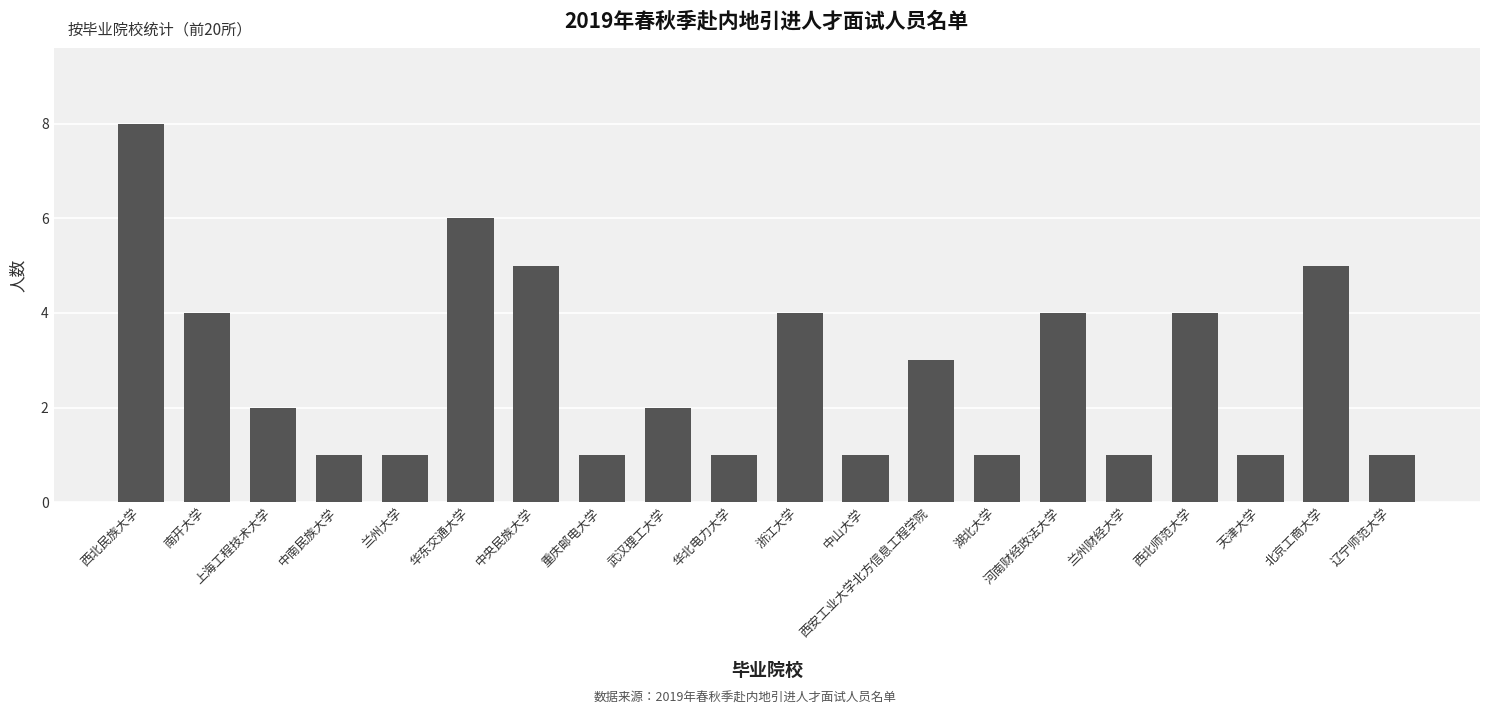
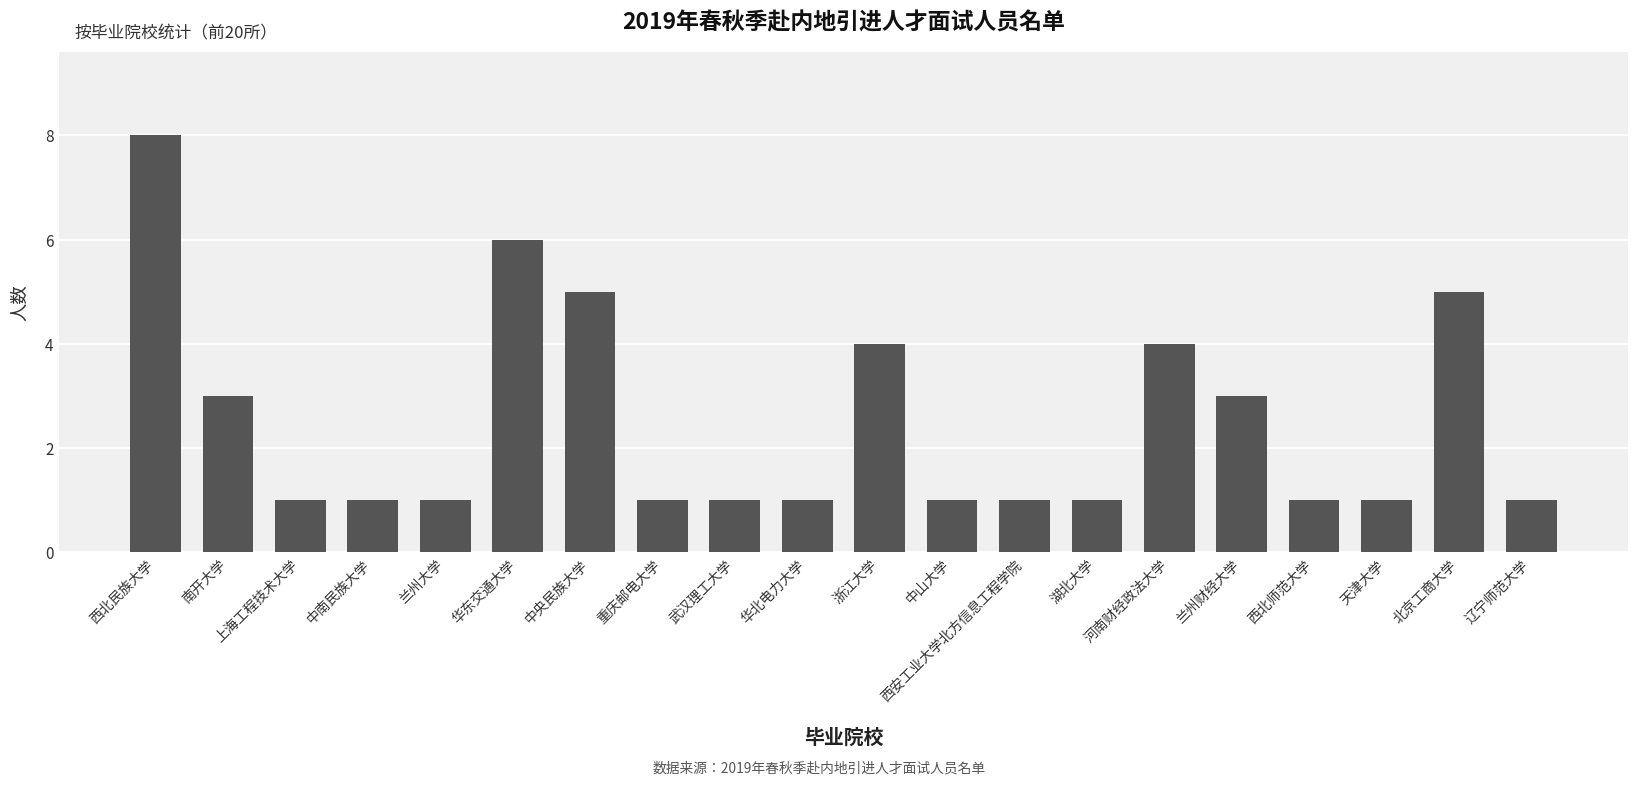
  {
    "西北民族大学": 8,
-   "南开大学": 4,
-   "上海工程技术大学": 2,
+   "南开大学": 3,
+   "上海工程技术大学": 1,
    "中南民族大学": 1,
    "兰州大学": 1,
    "华东交通大学": 6,
    "中央民族大学": 5,
    "重庆邮电大学": 1,
-   "武汉理工大学": 2,
+   "武汉理工大学": 1,
    "华北电力大学": 1,
    "浙江大学": 4,
    "中山大学": 1,
-   "西安工业大学北方信息工程学院": 3,
+   "西安工业大学北方信息工程学院": 1,
    "湖北大学": 1,
    "河南财经政法大学": 4,
-   "兰州财经大学": 1,
-   "西北师范大学": 4,
+   "兰州财经大学": 3,
+   "西北师范大学": 1,
    "天津大学": 1,
    "北京工商大学": 5,
    "辽宁师范大学": 1
  }
